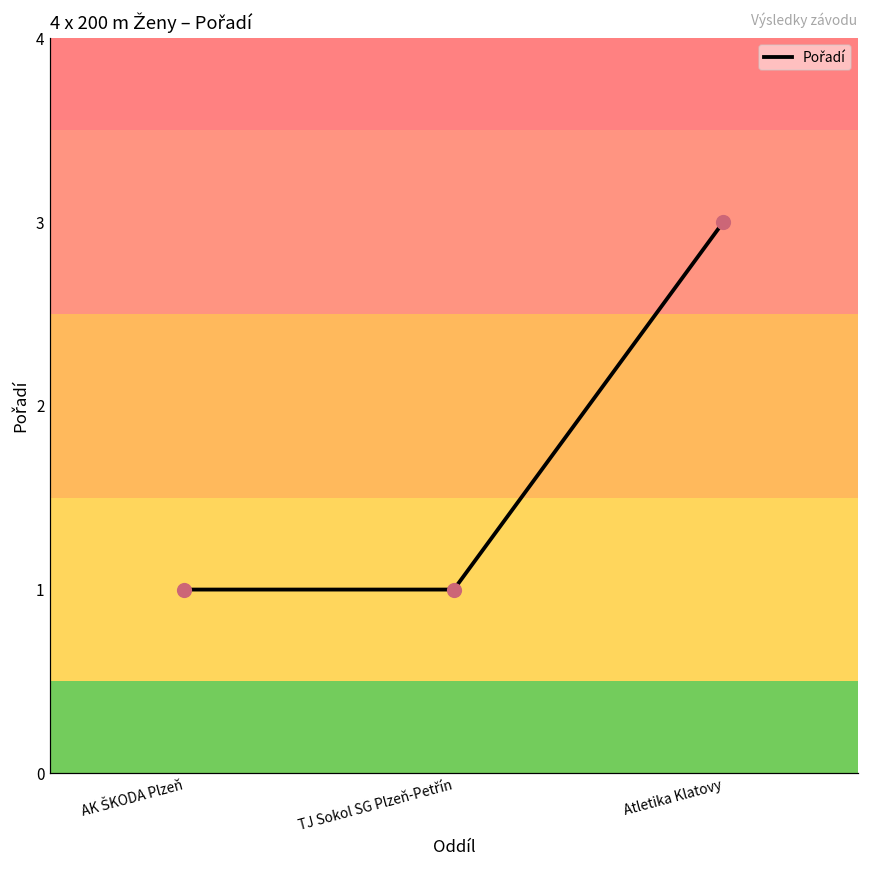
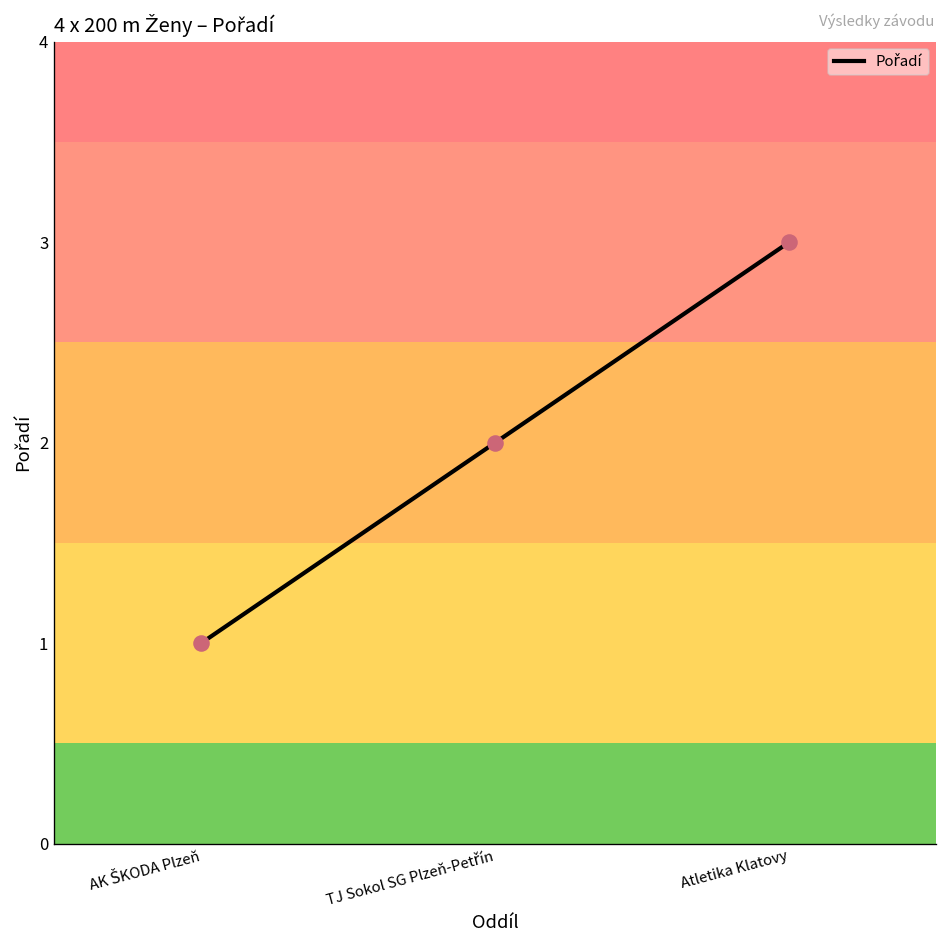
  {
    "AK ŠKODA Plzeň": 1,
-   "TJ Sokol SG Plzeň-Petřín": 1,
+   "TJ Sokol SG Plzeň-Petřín": 2,
    "Atletika Klatovy": 3
  }
